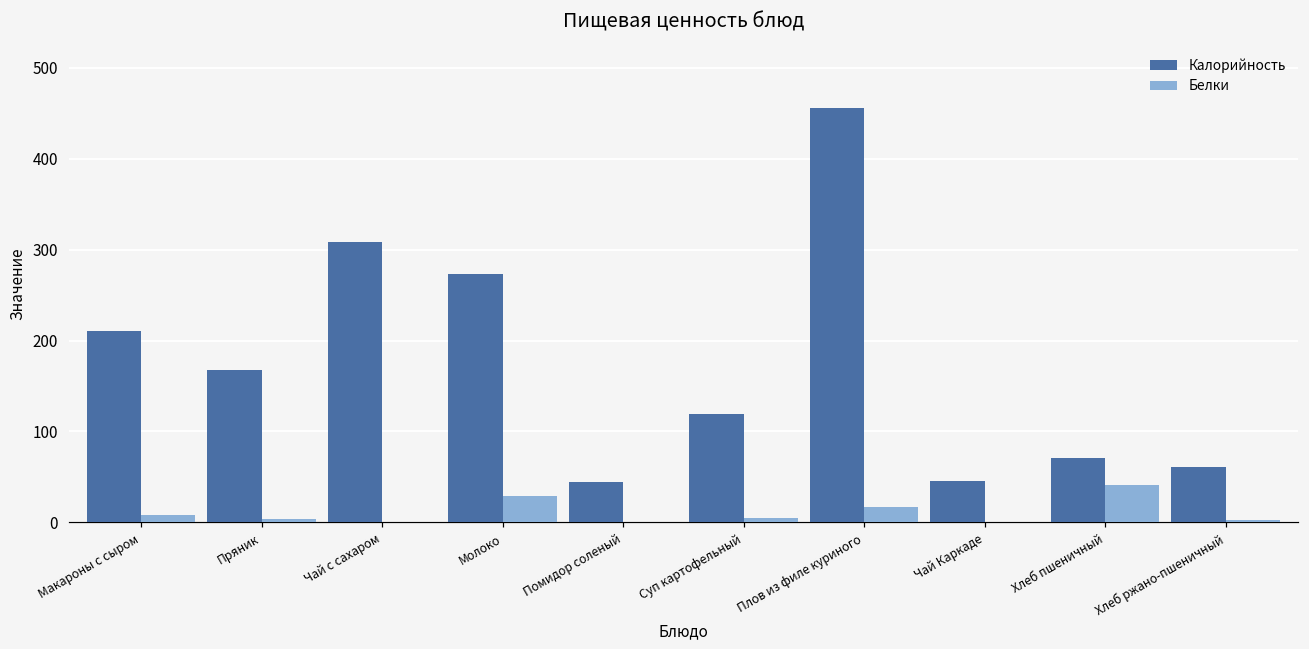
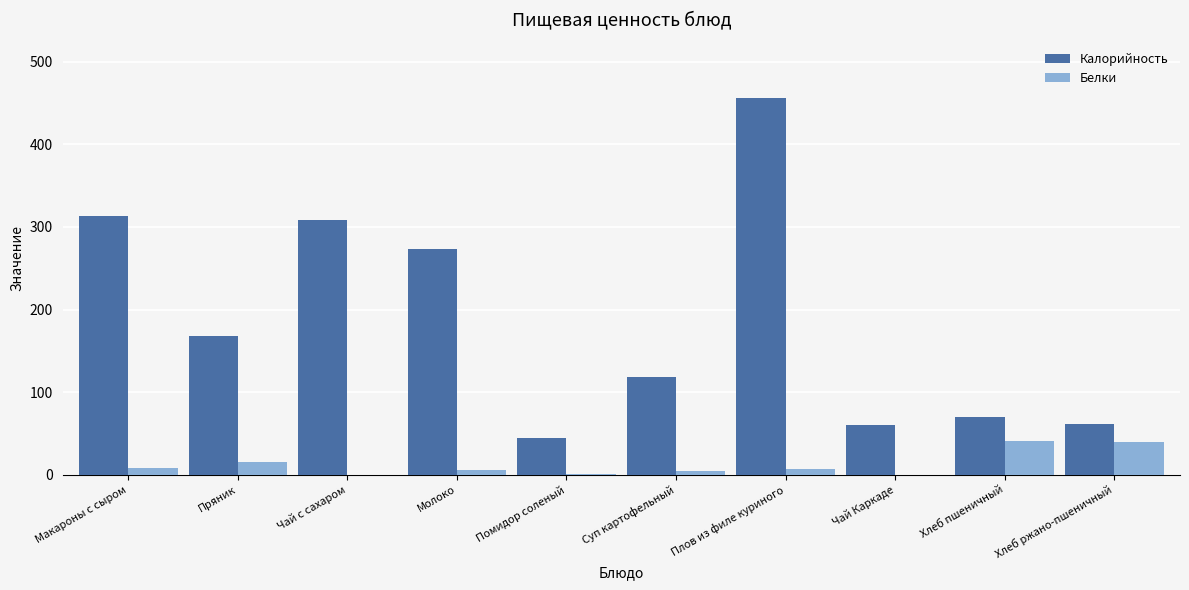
  {
    "Калорийность": {
-     "Макароны с сыром": 210,
+     "Макароны с сыром": 310,
      "Пряник": 170,
      "Чай с сахаром": 310,
      "Молоко": 270,
      "Помидор соленый": 40,
      "Суп картофельный": 120,
      "Плов из филе куриного": 460,
-     "Чай Каркаде": 50,
+     "Чай Каркаде": 60,
      "Хлеб пшеничный": 70,
      "Хлеб ржано-пшеничный": 60
    },
    "Белки": {
      "Макароны с сыром": 10,
-     "Пряник": 0,
-     "Молоко": 30,
+     "Пряник": 20,
+     "Молоко": 10,
      "Суп картофельный": 0,
-     "Плов из филе куриного": 20,
+     "Плов из филе куриного": 10,
      "Чай Каркаде": 0,
      "Хлеб пшеничный": 40,
-     "Хлеб ржано-пшеничный": 0
+     "Хлеб ржано-пшеничный": 40
    }
  }
